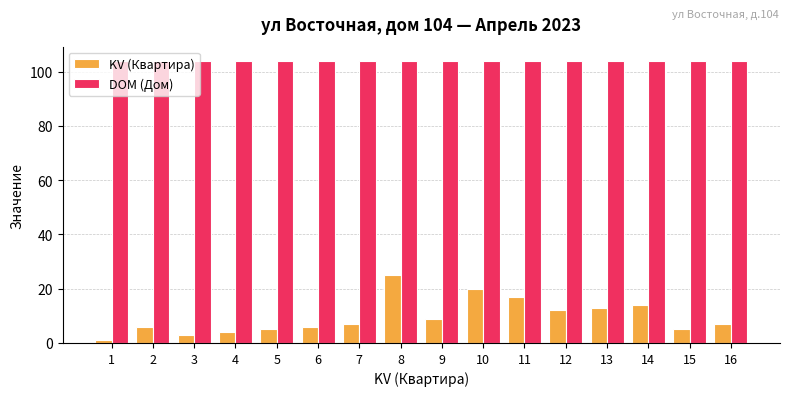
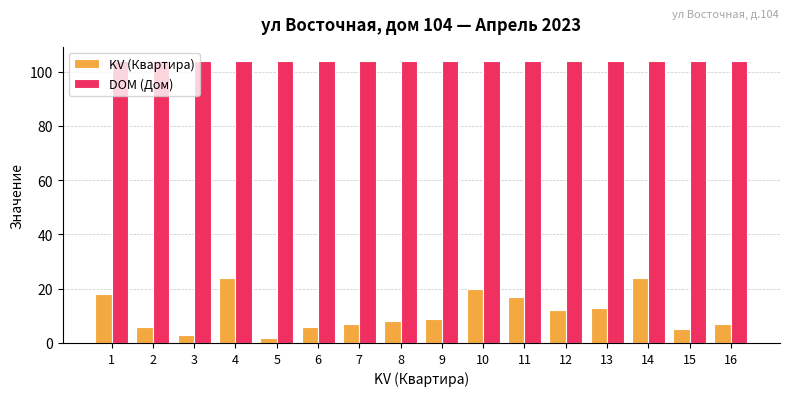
  {
    "KV (Квартира)": {
-     "1": 1,
+     "1": 18,
      "2": 6,
      "3": 3,
-     "4": 4,
-     "5": 5,
+     "4": 24,
+     "5": 2,
      "6": 6,
      "7": 7,
-     "8": 25,
+     "8": 8,
      "9": 9,
      "10": 20,
      "11": 17,
      "12": 12,
      "13": 13,
-     "14": 14,
+     "14": 24,
      "15": 5,
      "16": 7
    },
    "DOM (Дом)": {
      "3": 104,
      "4": 104,
      "5": 104,
      "6": 104,
      "7": 104,
      "8": 104,
      "9": 104,
      "10": 104,
      "11": 104,
      "12": 104,
      "13": 104,
      "14": 104,
      "15": 104,
      "16": 104
    }
  }
